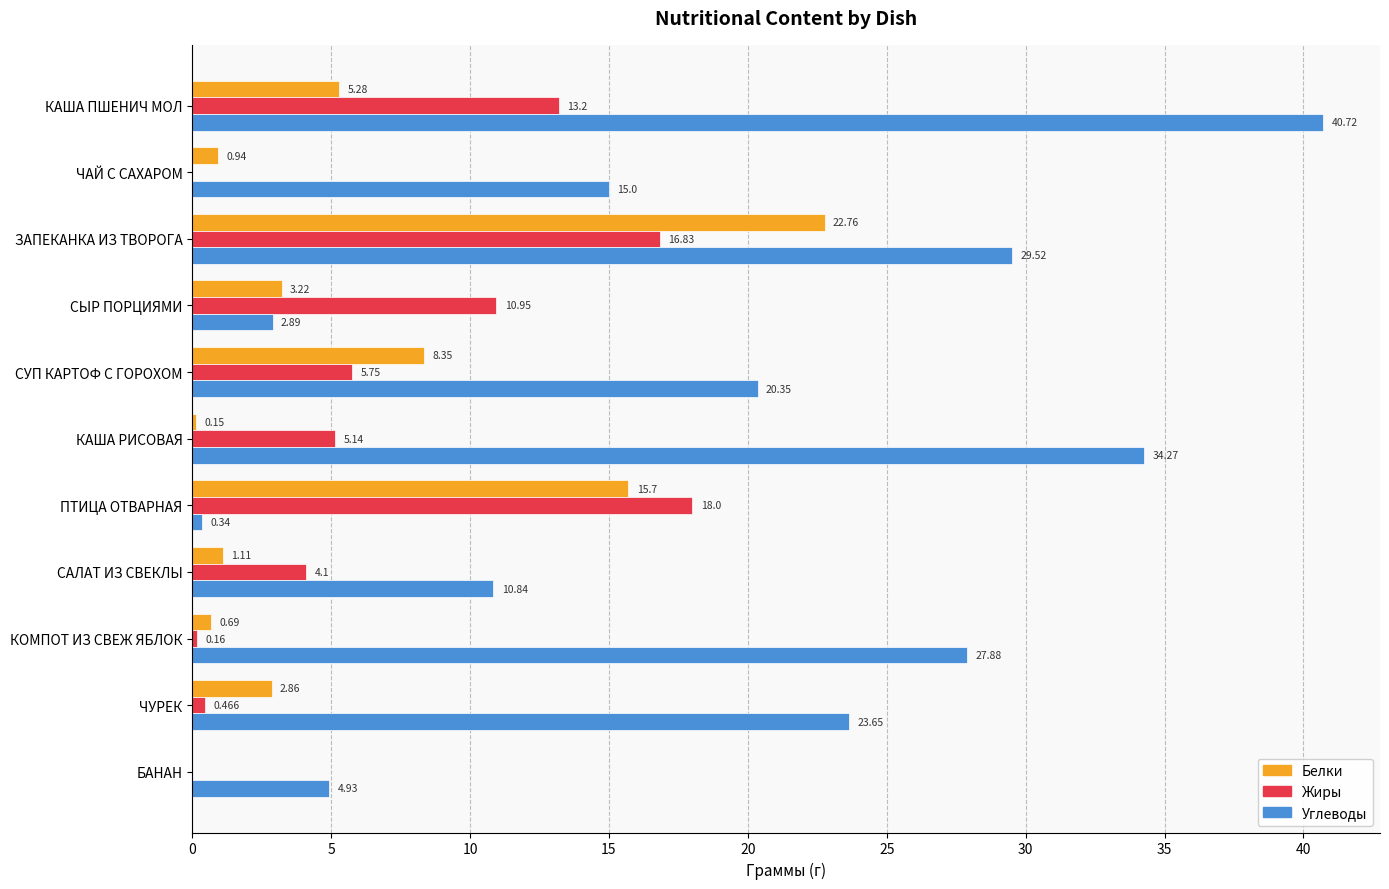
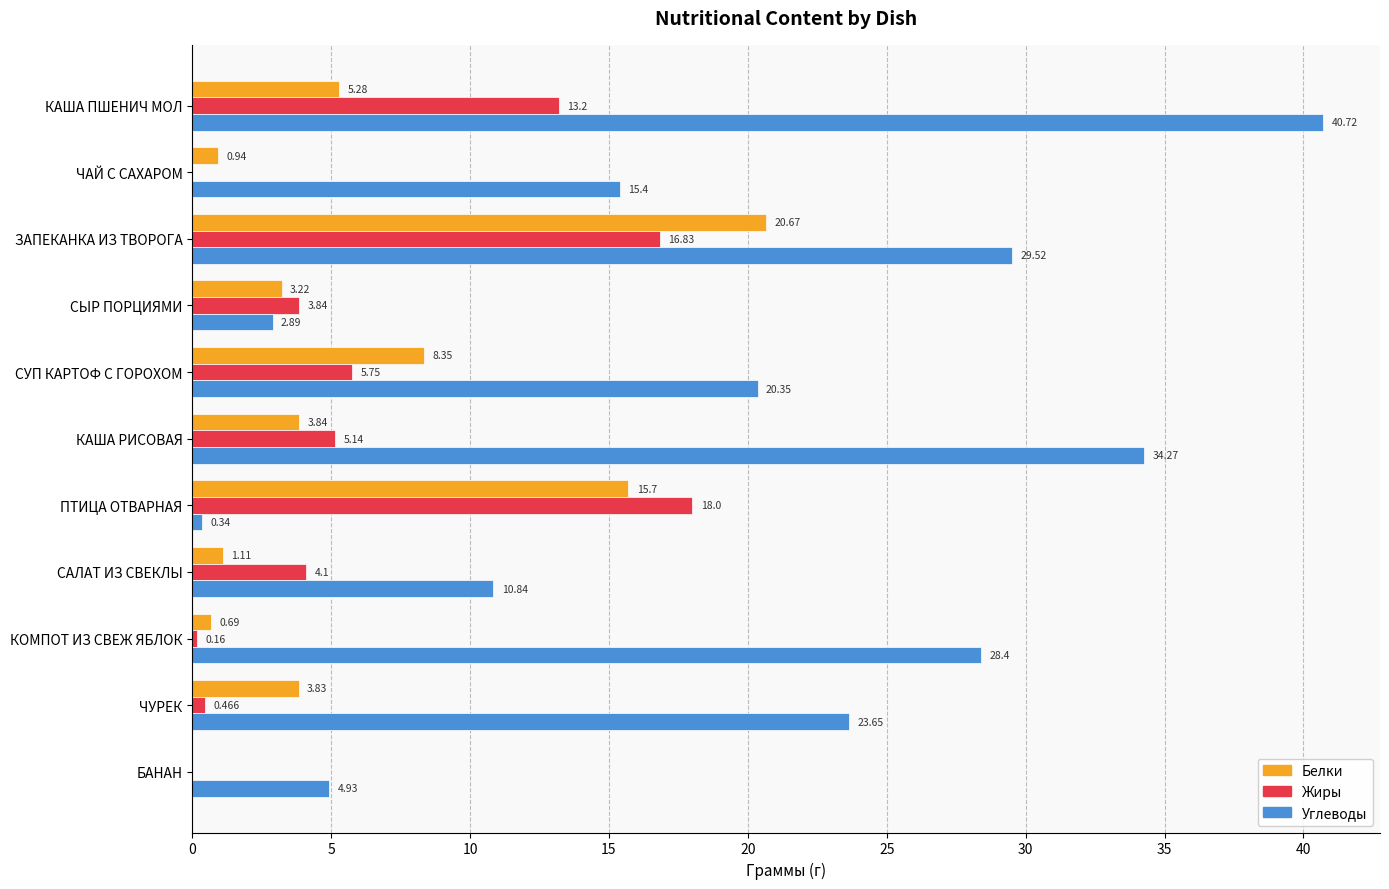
  {
    "Белки": {
      "КАША ПШЕНИЧ МОЛ": 5.28,
      "ЧАЙ С САХАРОМ": 0.94,
-     "ЗАПЕКАНКА ИЗ ТВОРОГА": 22.76,
+     "ЗАПЕКАНКА ИЗ ТВОРОГА": 20.67,
      "СЫР ПОРЦИЯМИ": 3.22,
      "СУП КАРТОФ С ГОРОХОМ": 8.35,
-     "КАША РИСОВАЯ": 0.15,
+     "КАША РИСОВАЯ": 3.84,
      "ПТИЦА ОТВАРНАЯ": 15.7,
      "САЛАТ ИЗ СВЕКЛЫ": 1.11,
      "КОМПОТ ИЗ СВЕЖ ЯБЛОК": 0.69,
-     "ЧУРЕК": 2.86
+     "ЧУРЕК": 3.83
    },
    "Жиры": {
      "КАША ПШЕНИЧ МОЛ": 13.2,
      "ЗАПЕКАНКА ИЗ ТВОРОГА": 16.83,
-     "СЫР ПОРЦИЯМИ": 10.95,
+     "СЫР ПОРЦИЯМИ": 3.84,
      "СУП КАРТОФ С ГОРОХОМ": 5.75,
      "КАША РИСОВАЯ": 5.14,
      "ПТИЦА ОТВАРНАЯ": 18.0,
      "САЛАТ ИЗ СВЕКЛЫ": 4.1,
      "КОМПОТ ИЗ СВЕЖ ЯБЛОК": 0.16,
      "ЧУРЕК": 0.466
    },
    "Углеводы": {
      "КАША ПШЕНИЧ МОЛ": 40.72,
-     "ЧАЙ С САХАРОМ": 15.0,
+     "ЧАЙ С САХАРОМ": 15.4,
      "ЗАПЕКАНКА ИЗ ТВОРОГА": 29.52,
      "СЫР ПОРЦИЯМИ": 2.89,
      "СУП КАРТОФ С ГОРОХОМ": 20.35,
      "КАША РИСОВАЯ": 34.27,
      "ПТИЦА ОТВАРНАЯ": 0.34,
      "САЛАТ ИЗ СВЕКЛЫ": 10.84,
-     "КОМПОТ ИЗ СВЕЖ ЯБЛОК": 27.88,
+     "КОМПОТ ИЗ СВЕЖ ЯБЛОК": 28.4,
      "ЧУРЕК": 23.65,
      "БАНАН": 4.93
    }
  }
